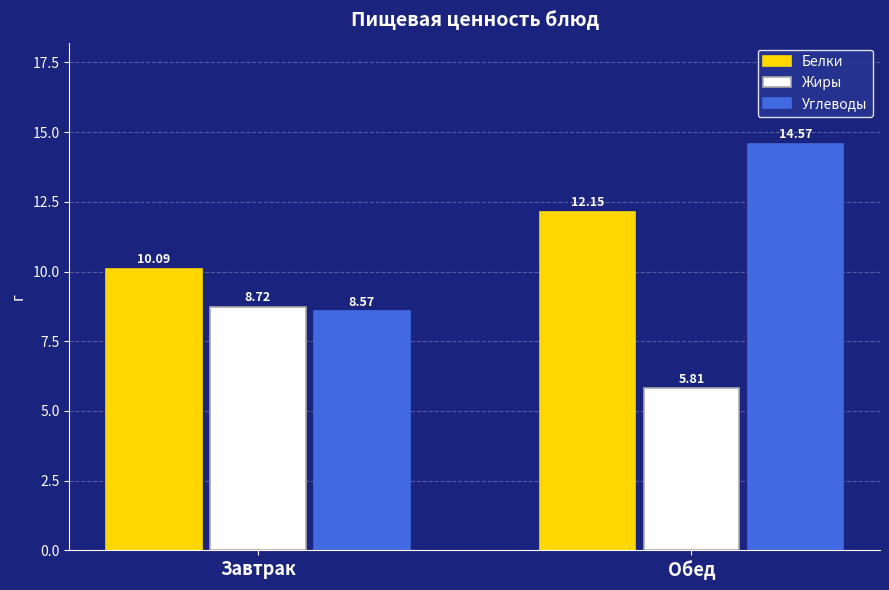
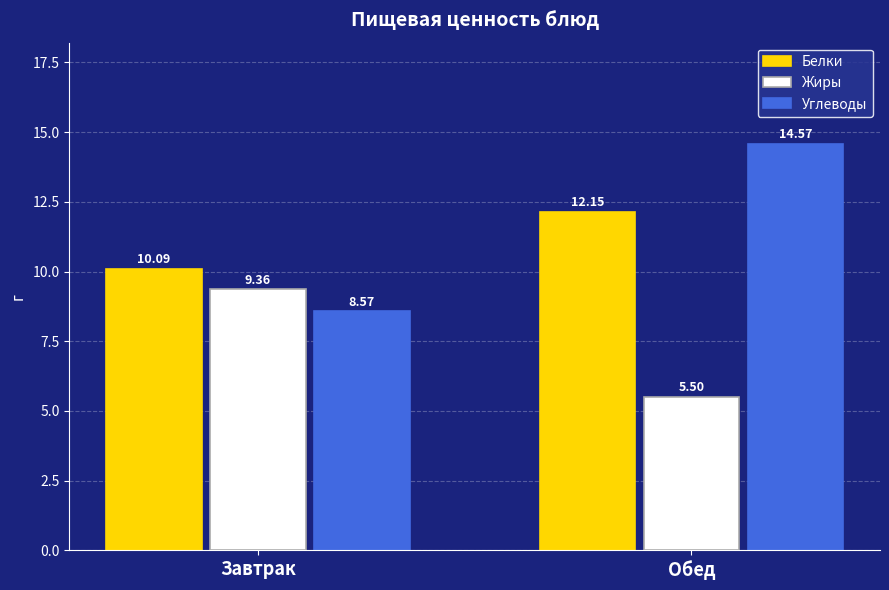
  {
    "Белки": {
      "Завтрак": 10.09,
      "Обед": 12.15
    },
    "Жиры": {
-     "Завтрак": 8.72,
-     "Обед": 5.81
+     "Завтрак": 9.36,
+     "Обед": 5.50
    },
    "Углеводы": {
      "Завтрак": 8.57,
      "Обед": 14.57
    }
  }
